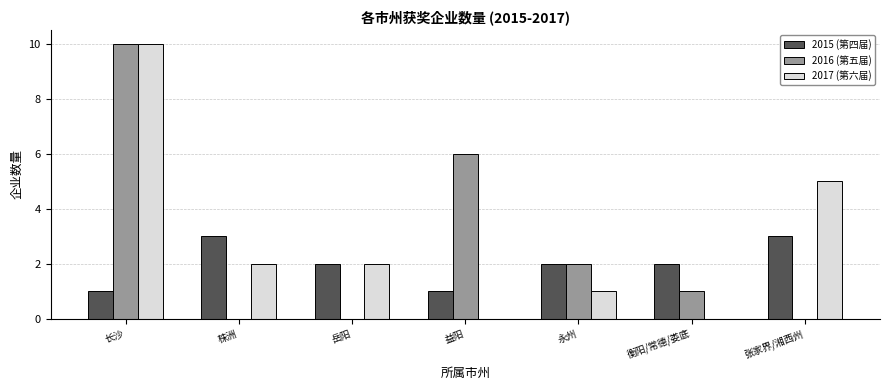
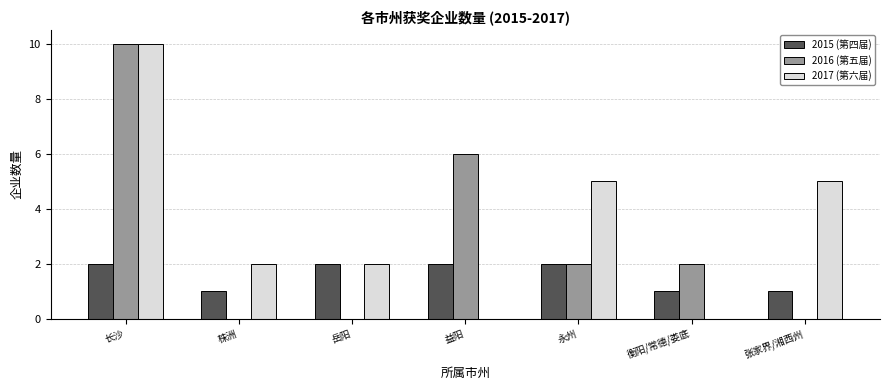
  {
    "2015 (第四届)": {
-     "长沙": 1,
-     "株洲": 3,
+     "长沙": 2,
+     "株洲": 1,
      "岳阳": 2,
-     "益阳": 1,
+     "益阳": 2,
      "永州": 2,
-     "衡阳/常德/娄底": 2,
-     "张家界/湘西州": 3
+     "衡阳/常德/娄底": 1,
+     "张家界/湘西州": 1
    },
    "2016 (第五届)": {
      "长沙": 10,
      "株洲": 0,
      "岳阳": 0,
      "益阳": 6,
      "永州": 2,
-     "衡阳/常德/娄底": 1,
+     "衡阳/常德/娄底": 2,
      "张家界/湘西州": 0
    },
    "2017 (第六届)": {
      "长沙": 10,
      "株洲": 2,
      "岳阳": 2,
      "益阳": 0,
-     "永州": 1,
+     "永州": 5,
      "衡阳/常德/娄底": 0,
      "张家界/湘西州": 5
    }
  }
